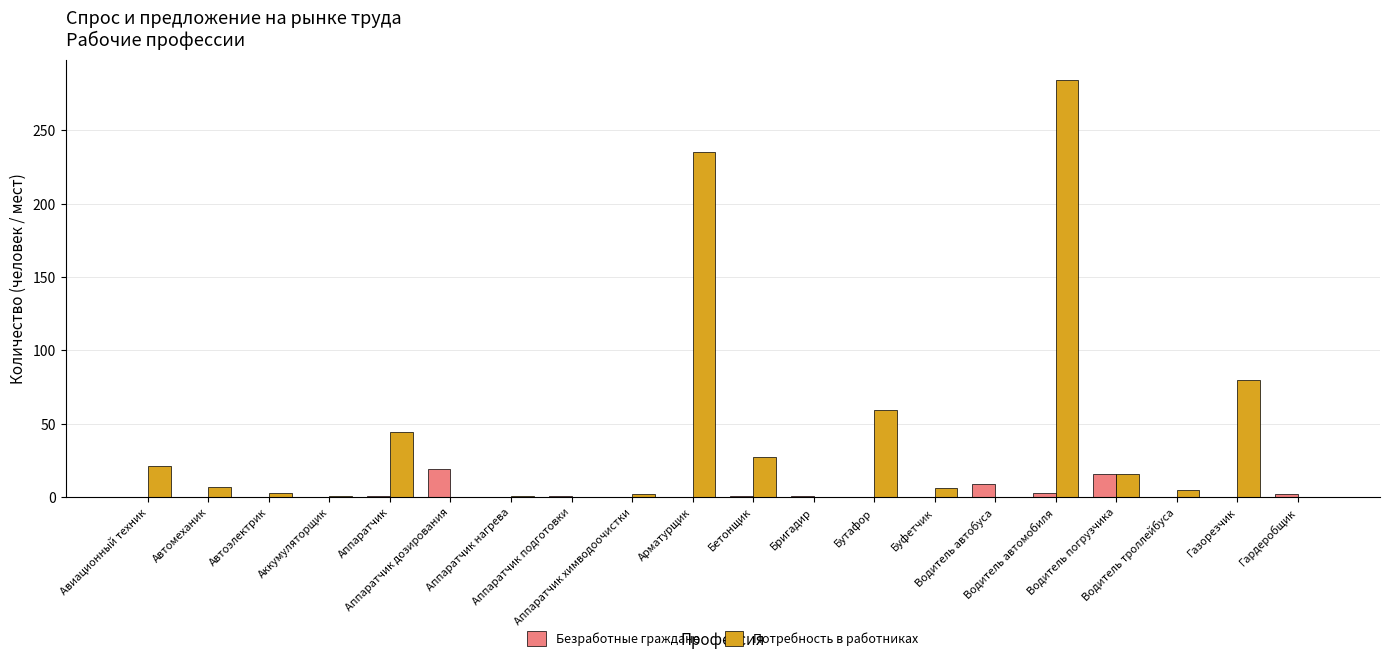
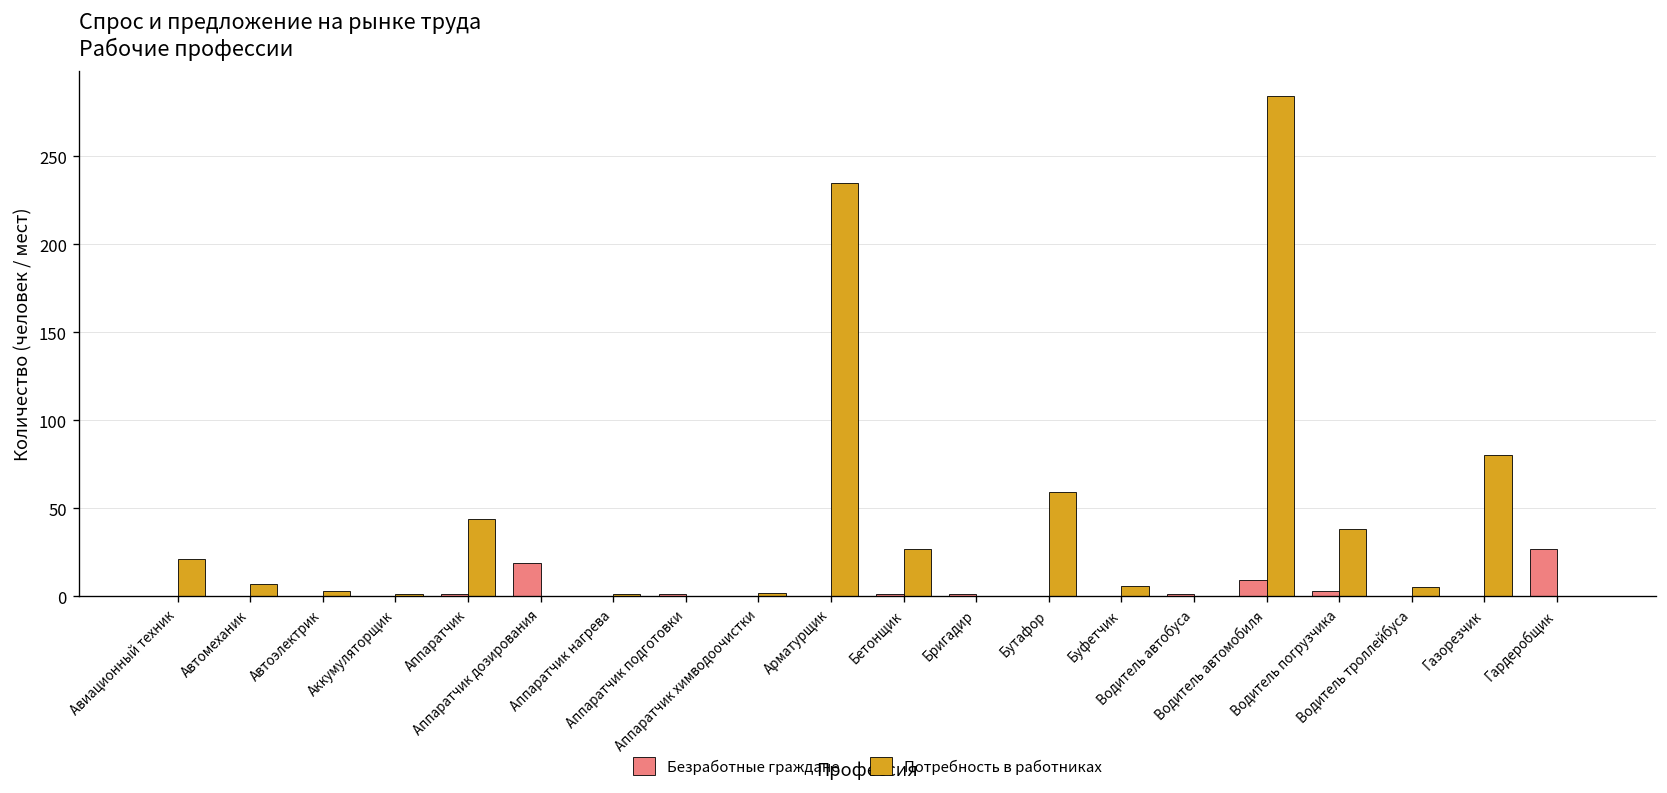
  {
    "Безработные граждане": {
      "Авиационный техник": 0,
      "Автомеханик": 0,
      "Автоэлектрик": 0,
      "Аккумуляторщик": 0,
      "Аппаратчик дозирования": 19,
      "Аппаратчик нагрева": 0,
      "Аппаратчик химводоочистки": 0,
      "Арматурщик": 0,
      "Бутафор": 0,
      "Буфетчик": 0,
-     "Водитель автобуса": 9,
-     "Водитель автомобиля": 3,
-     "Водитель погрузчика": 16,
+     "Водитель автобуса": 1,
+     "Водитель автомобиля": 9,
+     "Водитель погрузчика": 3,
      "Водитель троллейбуса": 0,
      "Газорезчик": 0,
-     "Гардеробщик": 2
+     "Гардеробщик": 27
    },
    "Потребность в работниках": {
      "Авиационный техник": 21,
      "Автомеханик": 7,
      "Автоэлектрик": 3,
      "Аппаратчик": 44,
      "Аппаратчик дозирования": 0,
      "Аппаратчик подготовки": 0,
      "Аппаратчик химводоочистки": 2,
      "Арматурщик": 235,
      "Бетонщик": 27,
      "Бригадир": 0,
      "Бутафор": 59,
      "Буфетчик": 6,
      "Водитель автобуса": 0,
      "Водитель автомобиля": 284,
-     "Водитель погрузчика": 16,
+     "Водитель погрузчика": 38,
      "Водитель троллейбуса": 5,
      "Газорезчик": 80,
      "Гардеробщик": 0
    }
  }
